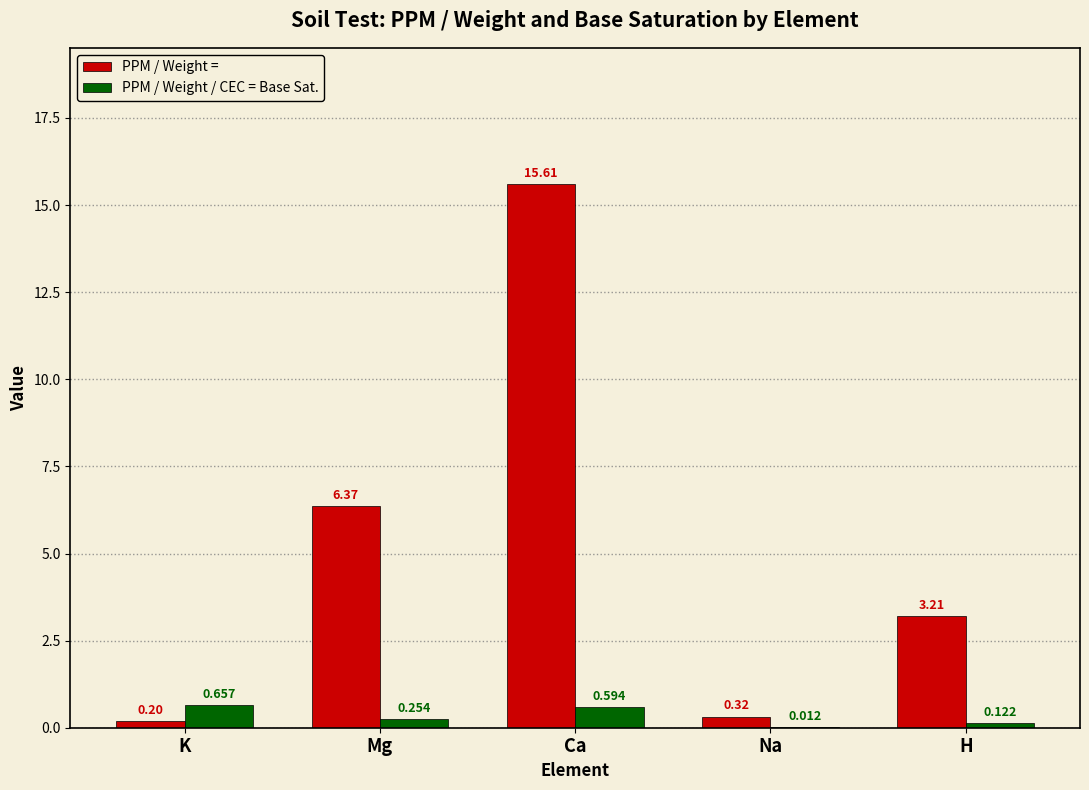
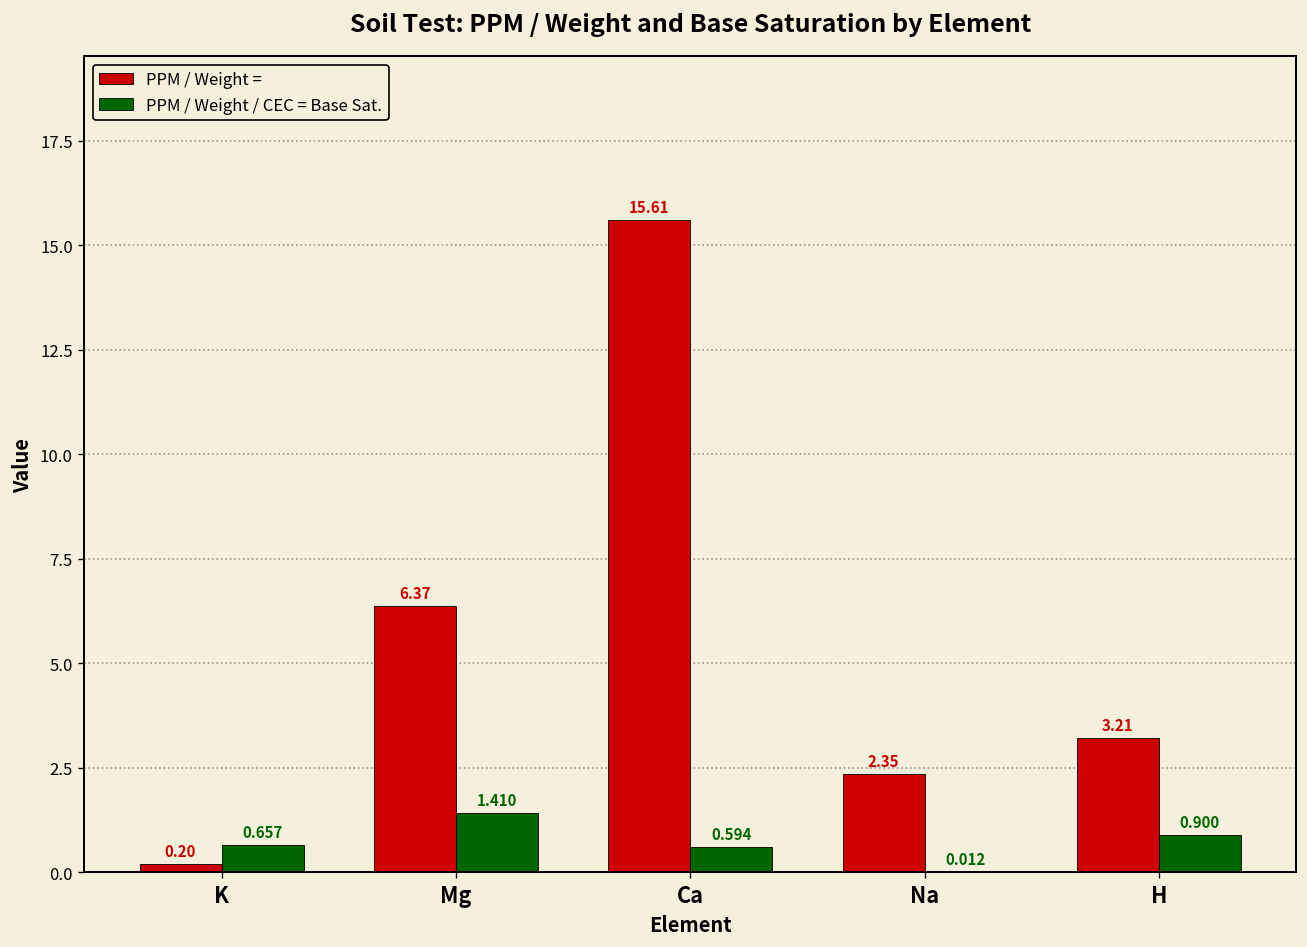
  {
    "PPM / Weight =": {
      "K": 0.20,
      "Mg": 6.37,
      "Ca": 15.61,
-     "Na": 0.32,
+     "Na": 2.35,
      "H": 3.21
    },
    "PPM / Weight / CEC = Base Sat.": {
      "K": 0.657,
-     "Mg": 0.254,
+     "Mg": 1.410,
      "Ca": 0.594,
      "Na": 0.012,
-     "H": 0.122
+     "H": 0.900
    }
  }
